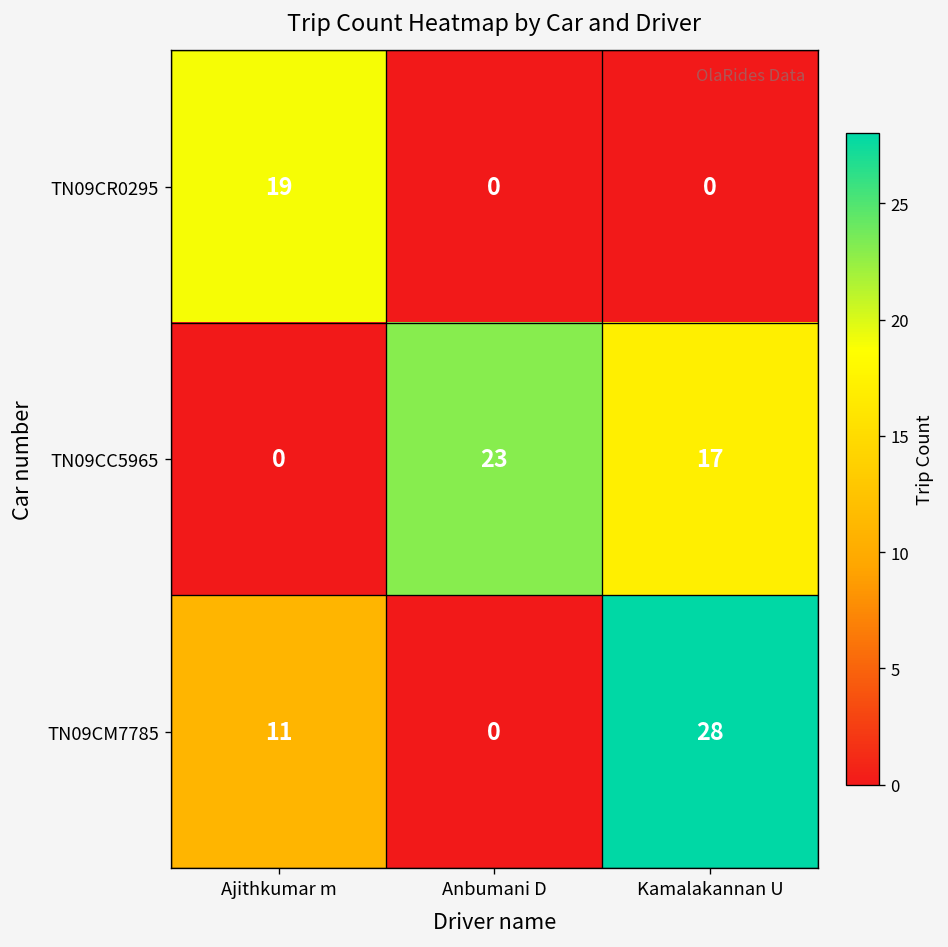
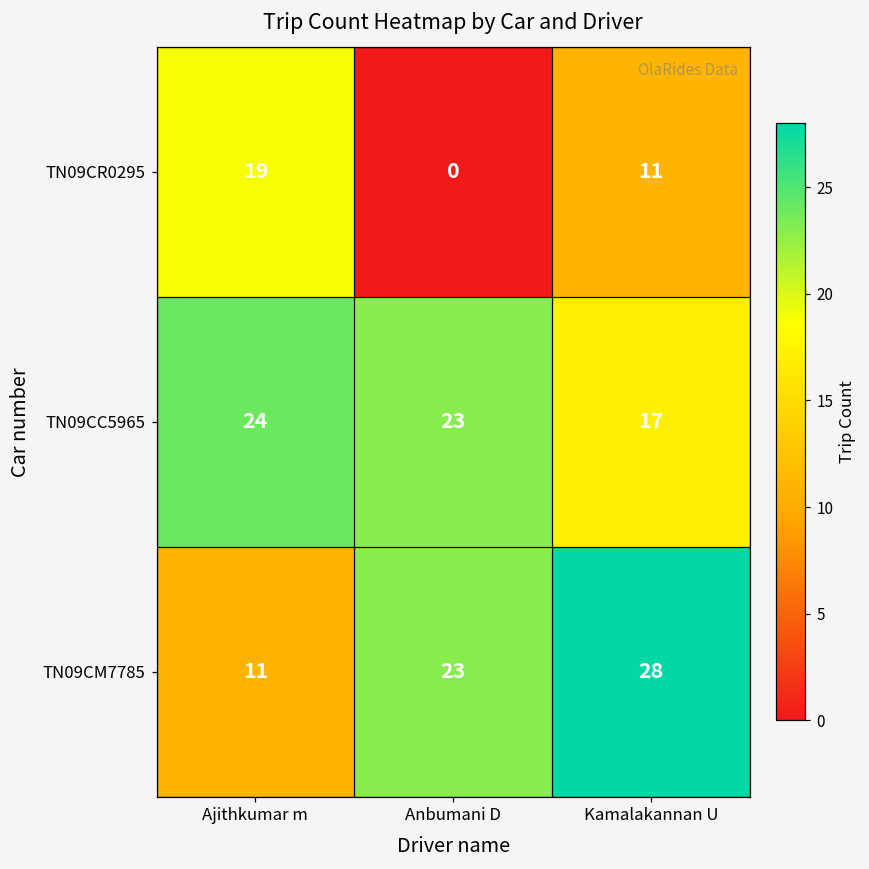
  {
    "TN09CR0295": {
      "Ajithkumar m": 19,
      "Anbumani D": 0,
-     "Kamalakannan U": 0
+     "Kamalakannan U": 11
    },
    "TN09CC5965": {
-     "Ajithkumar m": 0,
+     "Ajithkumar m": 24,
      "Anbumani D": 23,
      "Kamalakannan U": 17
    },
    "TN09CM7785": {
      "Ajithkumar m": 11,
-     "Anbumani D": 0,
+     "Anbumani D": 23,
      "Kamalakannan U": 28
    }
  }
